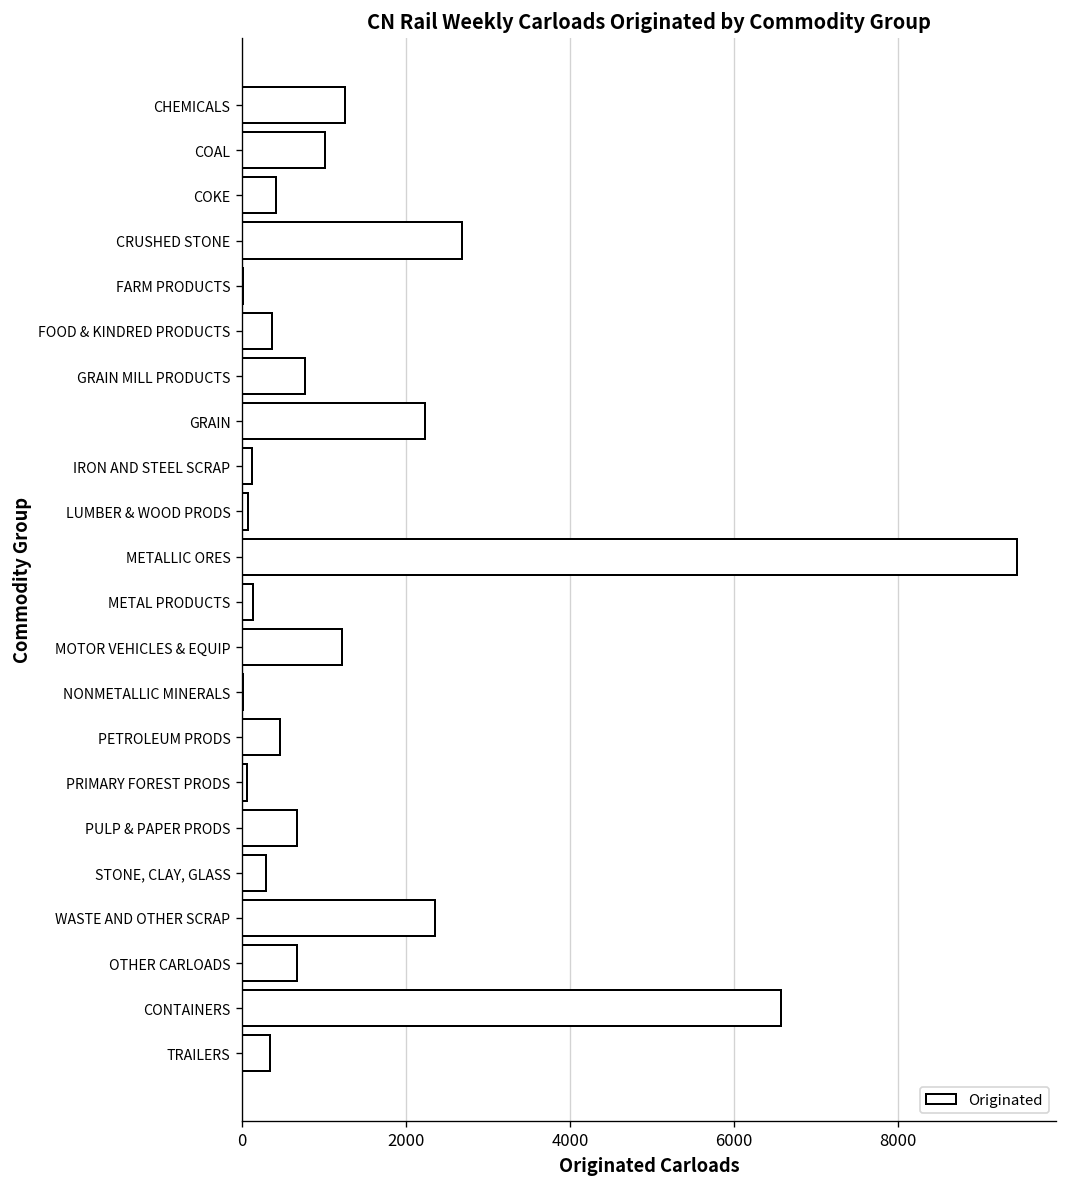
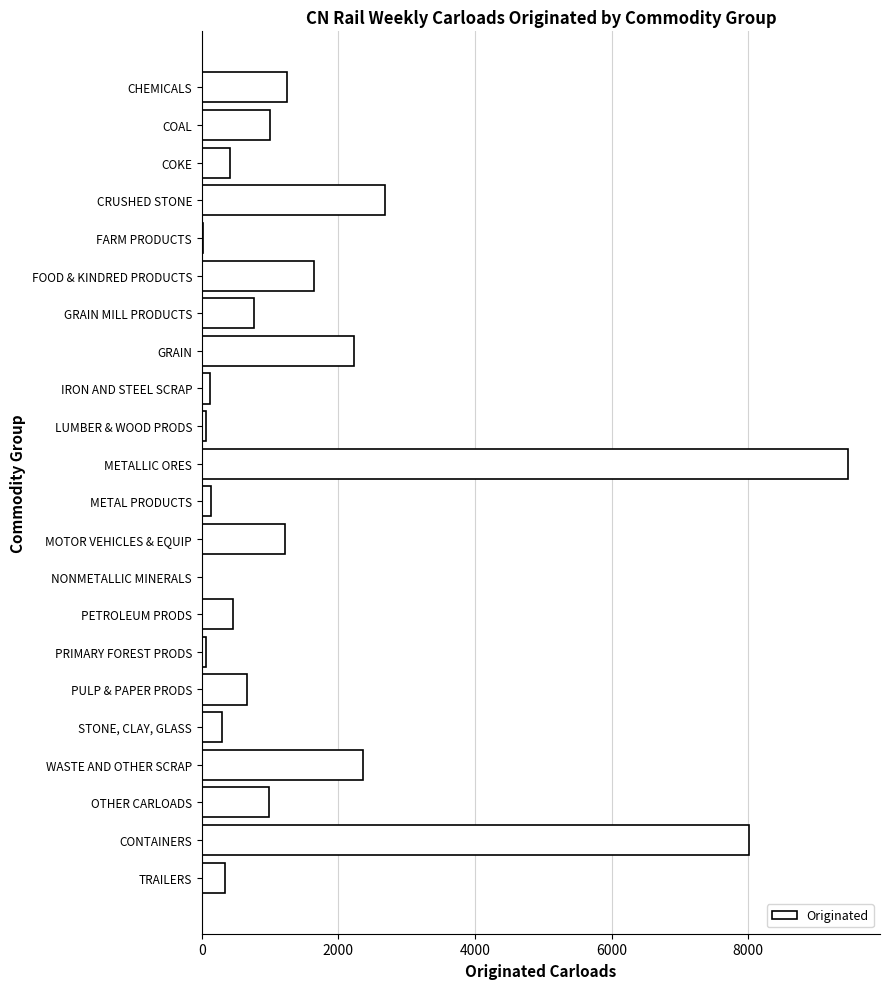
  {
    "CHEMICALS": 1300,
    "COAL": 1000,
    "COKE": 400,
    "CRUSHED STONE": 2700,
-   "FOOD & KINDRED PRODUCTS": 400,
+   "FOOD & KINDRED PRODUCTS": 1600,
    "GRAIN MILL PRODUCTS": 800,
    "GRAIN": 2200,
    "IRON AND STEEL SCRAP": 100,
    "LUMBER & WOOD PRODS": 100,
    "METALLIC ORES": 9500,
    "METAL PRODUCTS": 100,
    "MOTOR VEHICLES & EQUIP": 1200,
    "PETROLEUM PRODS": 500,
    "PRIMARY FOREST PRODS": 100,
    "PULP & PAPER PRODS": 700,
    "STONE, CLAY, GLASS": 300,
    "WASTE AND OTHER SCRAP": 2400,
-   "OTHER CARLOADS": 700,
-   "CONTAINERS": 6600,
+   "OTHER CARLOADS": 1000,
+   "CONTAINERS": 8000,
    "TRAILERS": 300
  }
